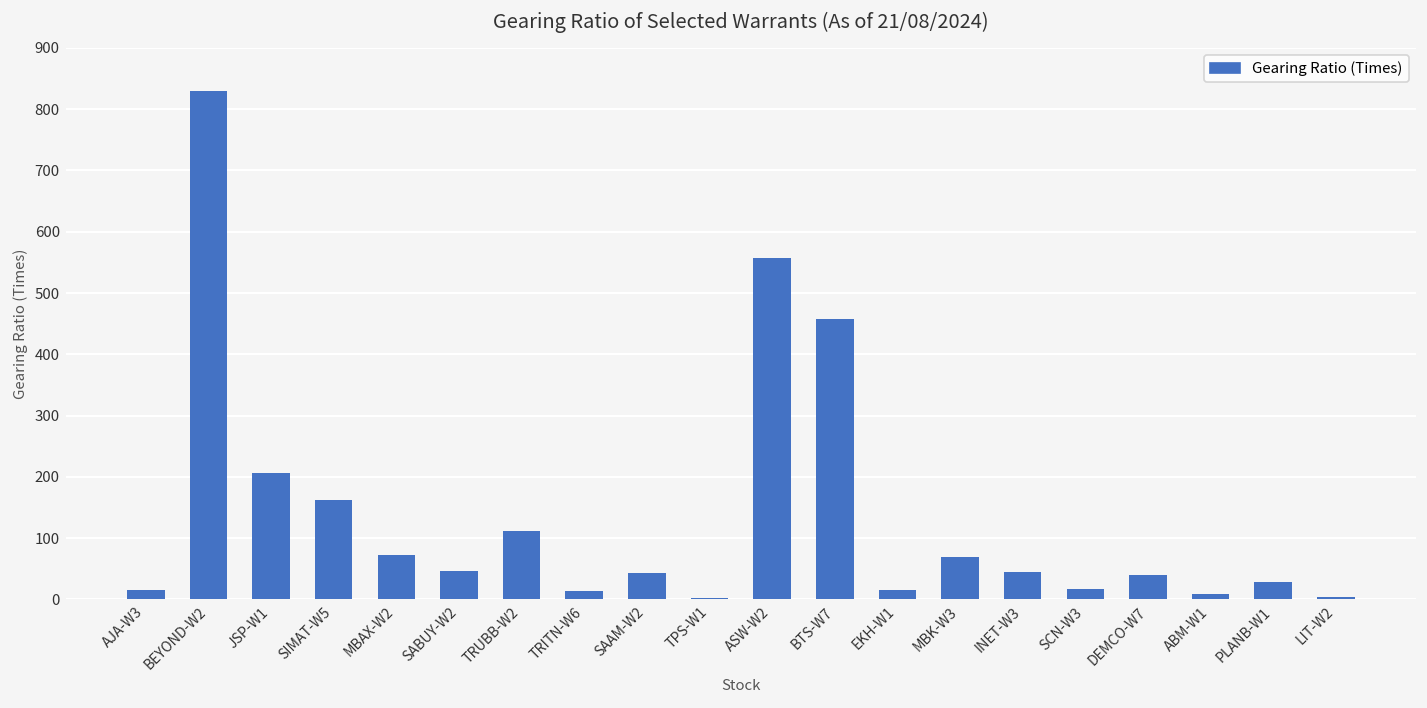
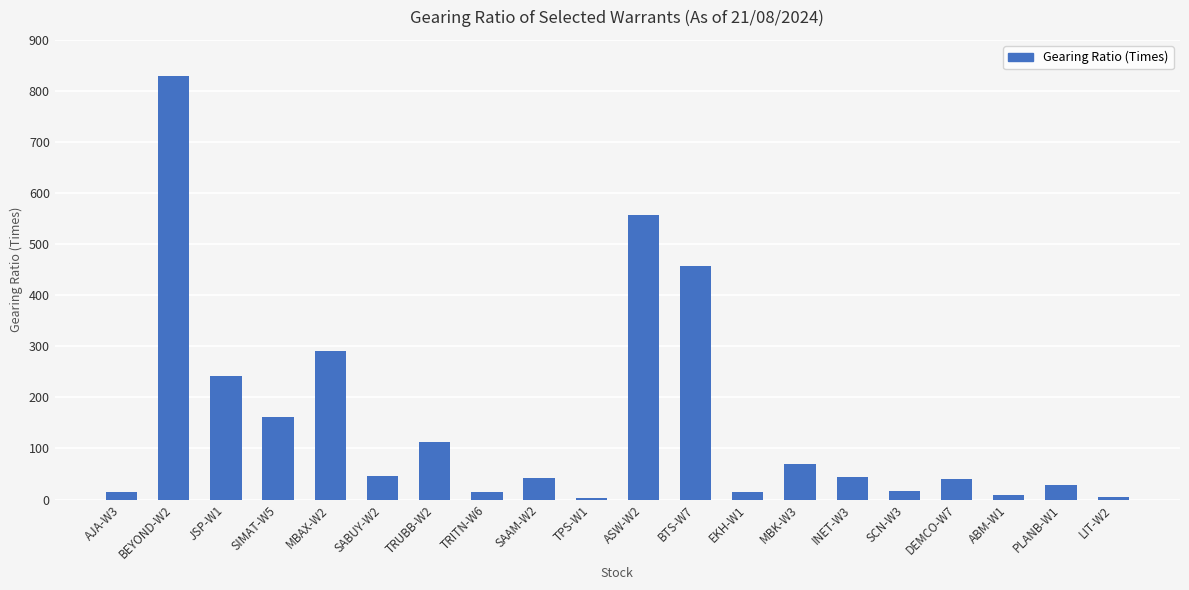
  {
    "AJA-W3": 10,
    "BEYOND-W2": 830,
-   "JSP-W1": 210,
+   "JSP-W1": 240,
    "SIMAT-W5": 160,
-   "MBAX-W2": 70,
+   "MBAX-W2": 290,
    "SABUY-W2": 50,
    "TRUBB-W2": 110,
    "TRITN-W6": 10,
    "SAAM-W2": 40,
    "ASW-W2": 560,
    "BTS-W7": 460,
    "EKH-W1": 20,
    "MBK-W3": 70,
    "INET-W3": 40,
    "SCN-W3": 20,
    "DEMCO-W7": 40,
    "ABM-W1": 10,
    "PLANB-W1": 30
  }
